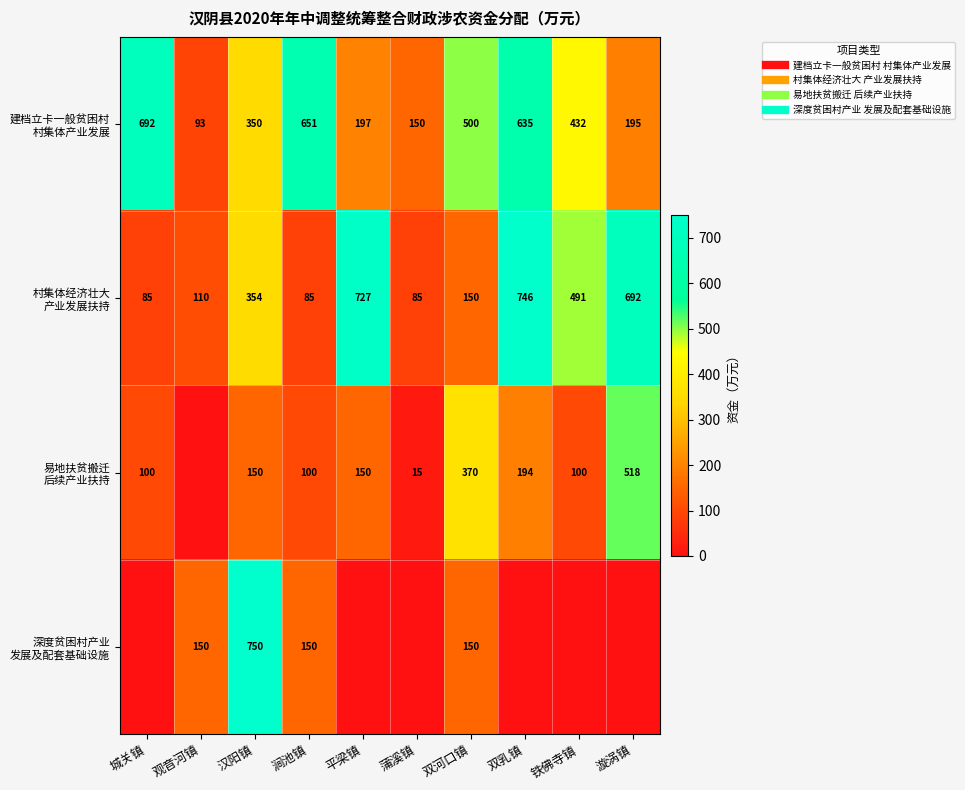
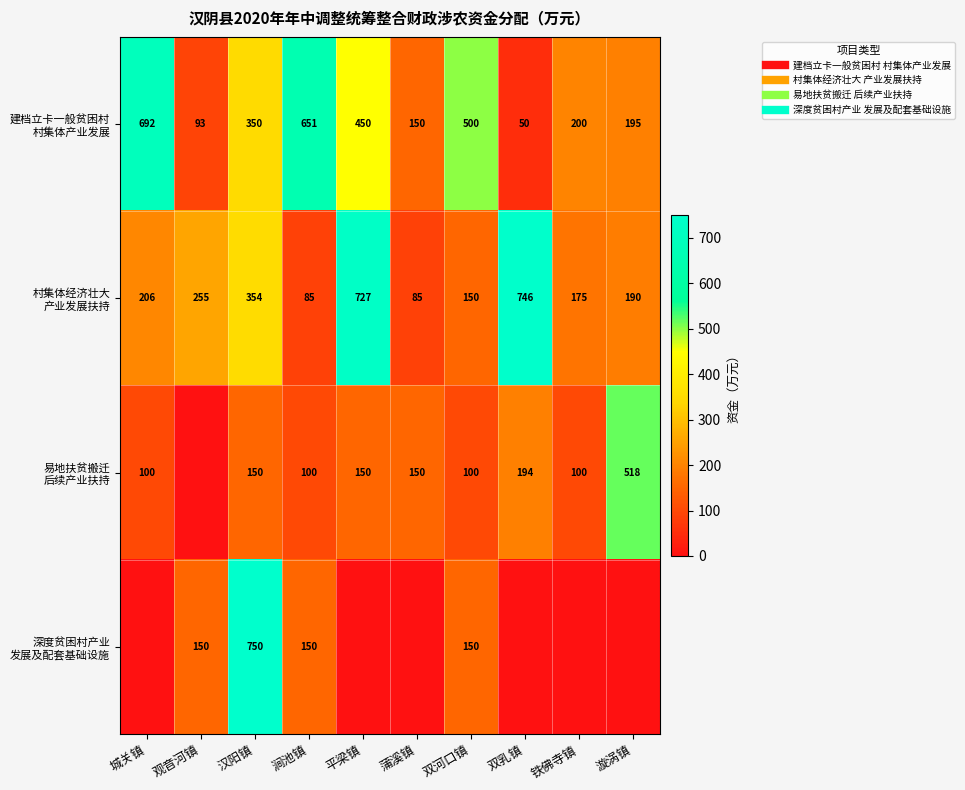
  {
    "建档立卡一般贫困村 村集体产业发展": {
      "城关镇": 692,
      "观音河镇": 93,
      "汉阳镇": 350,
      "涧池镇": 651,
-     "平梁镇": 197,
+     "平梁镇": 450,
      "蒲溪镇": 150,
      "双河口镇": 500,
-     "双乳镇": 635,
-     "铁佛寺镇": 432,
+     "双乳镇": 50,
+     "铁佛寺镇": 200,
      "漩涡镇": 195
    },
    "村集体经济壮大 产业发展扶持": {
-     "城关镇": 85,
-     "观音河镇": 110,
+     "城关镇": 206,
+     "观音河镇": 255,
      "汉阳镇": 354,
      "涧池镇": 85,
      "平梁镇": 727,
      "蒲溪镇": 85,
      "双河口镇": 150,
      "双乳镇": 746,
-     "铁佛寺镇": 491,
-     "漩涡镇": 692
+     "铁佛寺镇": 175,
+     "漩涡镇": 190
    },
    "易地扶贫搬迁 后续产业扶持": {
      "城关镇": 100,
      "汉阳镇": 150,
      "涧池镇": 100,
      "平梁镇": 150,
-     "蒲溪镇": 15,
-     "双河口镇": 370,
+     "蒲溪镇": 150,
+     "双河口镇": 100,
      "双乳镇": 194,
      "铁佛寺镇": 100,
      "漩涡镇": 518
    },
    "深度贫困村产业 发展及配套基础设施": {
      "观音河镇": 150,
      "汉阳镇": 750,
      "涧池镇": 150,
      "双河口镇": 150
    }
  }
